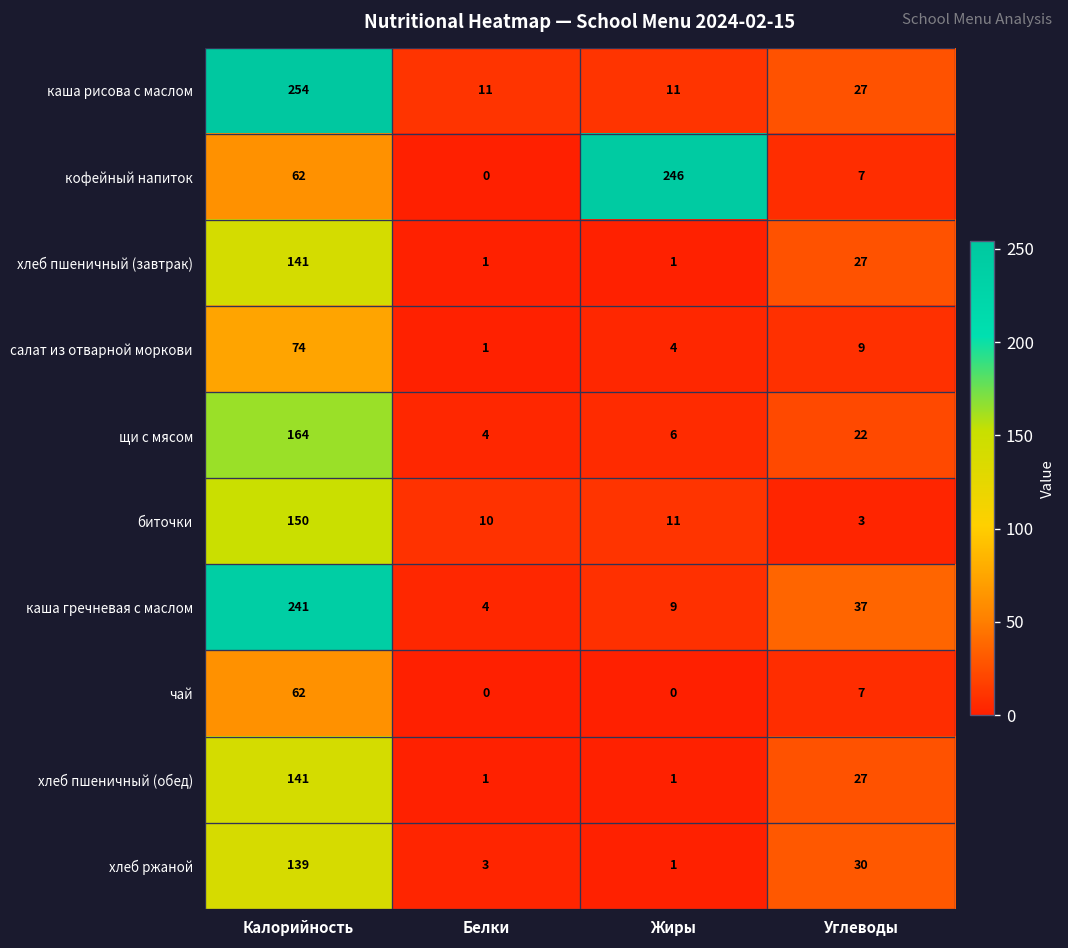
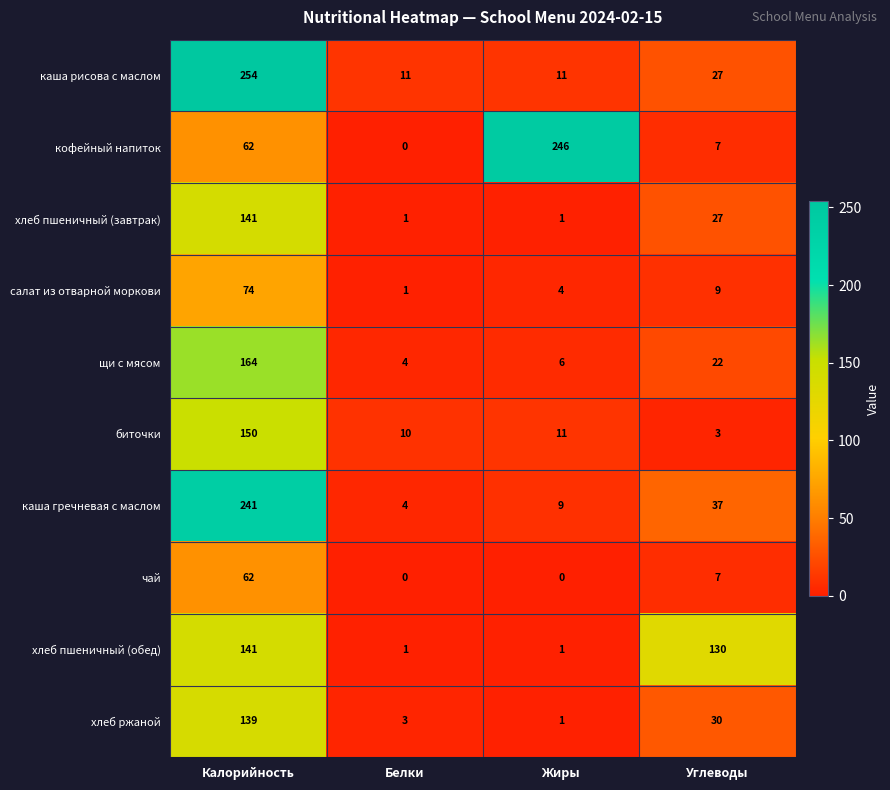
  {
    "каша рисова с маслом": {
      "Калорийность": 254,
      "Белки": 11,
      "Жиры": 11,
      "Углеводы": 27
    },
    "кофейный напиток": {
      "Калорийность": 62,
      "Белки": 0,
      "Жиры": 246,
      "Углеводы": 7
    },
    "хлеб пшеничный (завтрак)": {
      "Калорийность": 141,
      "Белки": 1,
      "Жиры": 1,
      "Углеводы": 27
    },
    "салат из отварной моркови": {
      "Калорийность": 74,
      "Белки": 1,
      "Жиры": 4,
      "Углеводы": 9
    },
    "щи с мясом": {
      "Калорийность": 164,
      "Белки": 4,
      "Жиры": 6,
      "Углеводы": 22
    },
    "биточки": {
      "Калорийность": 150,
      "Белки": 10,
      "Жиры": 11,
      "Углеводы": 3
    },
    "каша гречневая с маслом": {
      "Калорийность": 241,
      "Белки": 4,
      "Жиры": 9,
      "Углеводы": 37
    },
    "чай": {
      "Калорийность": 62,
      "Белки": 0,
      "Жиры": 0,
      "Углеводы": 7
    },
    "хлеб пшеничный (обед)": {
      "Калорийность": 141,
      "Белки": 1,
      "Жиры": 1,
-     "Углеводы": 27
+     "Углеводы": 130
    },
    "хлеб ржаной": {
      "Калорийность": 139,
      "Белки": 3,
      "Жиры": 1,
      "Углеводы": 30
    }
  }
